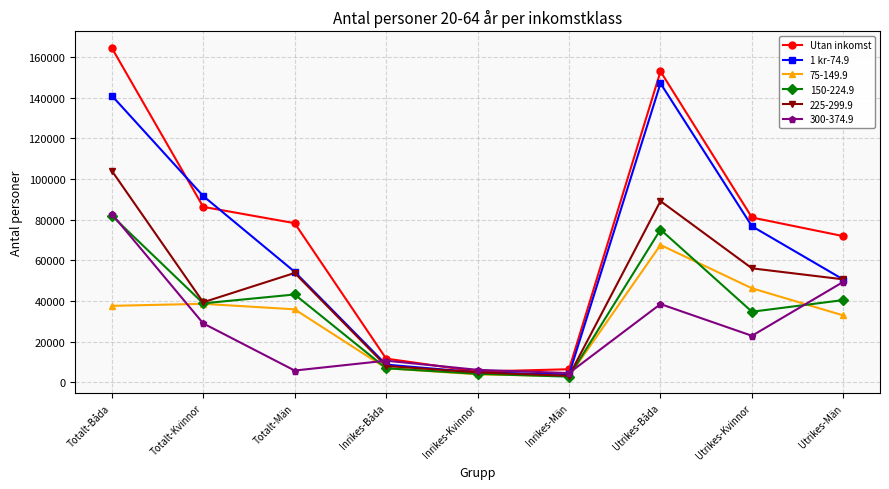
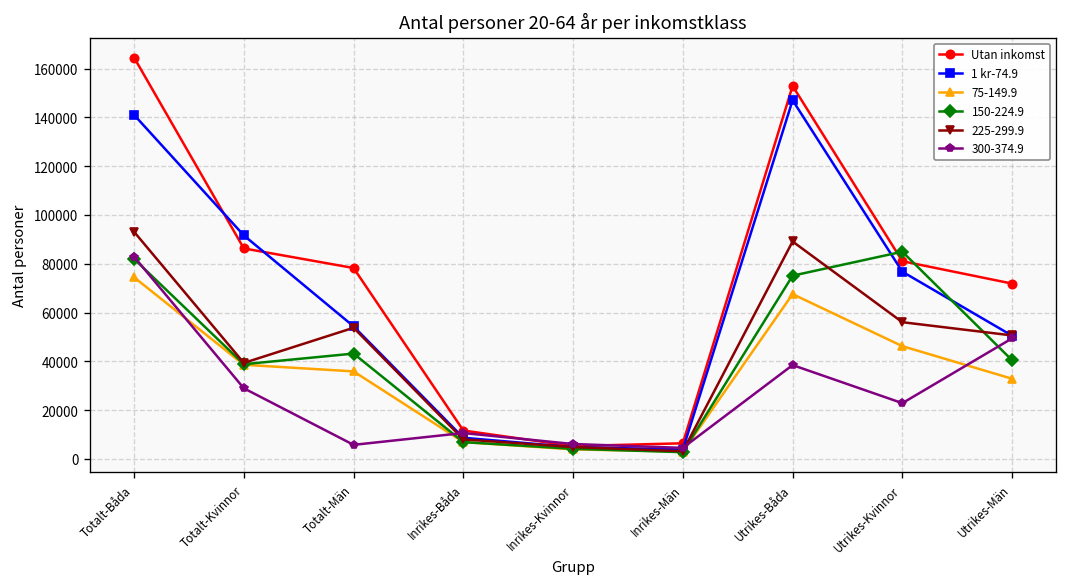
  {
    "Utan inkomst": {
      "Totalt-Båda": 165000,
      "Totalt-Kvinnor": 86000,
      "Totalt-Män": 78000,
      "Inrikes-Män": 6000,
      "Utrikes-Båda": 153000,
      "Utrikes-Kvinnor": 81000,
      "Utrikes-Män": 72000
    },
    "1 kr-74.9": {
      "Totalt-Båda": 141000,
      "Totalt-Kvinnor": 92000,
      "Utrikes-Båda": 147000,
      "Utrikes-Kvinnor": 77000
    },
    "75-149.9": {
-     "Totalt-Båda": 38000,
+     "Totalt-Båda": 74000,
      "Totalt-Män": 36000,
      "Utrikes-Båda": 68000,
      "Utrikes-Kvinnor": 46000,
      "Utrikes-Män": 33000
    },
    "150-224.9": {
      "Totalt-Män": 43000,
      "Utrikes-Båda": 75000,
-     "Utrikes-Kvinnor": 35000,
+     "Utrikes-Kvinnor": 85000,
      "Utrikes-Män": 40000
    },
    "225-299.9": {
-     "Totalt-Båda": 104000,
+     "Totalt-Båda": 93000,
      "Utrikes-Båda": 89000,
      "Utrikes-Kvinnor": 56000
    },
    "300-374.9": {
      "Totalt-Kvinnor": 29000,
      "Totalt-Män": 6000,
      "Utrikes-Båda": 38000,
      "Utrikes-Kvinnor": 23000
    }
  }
